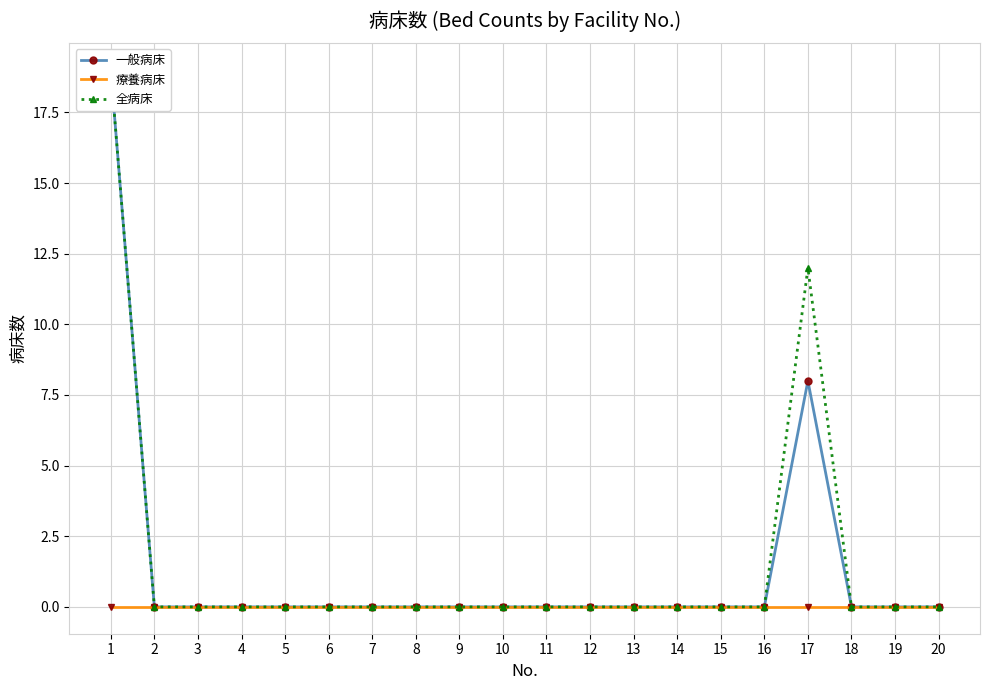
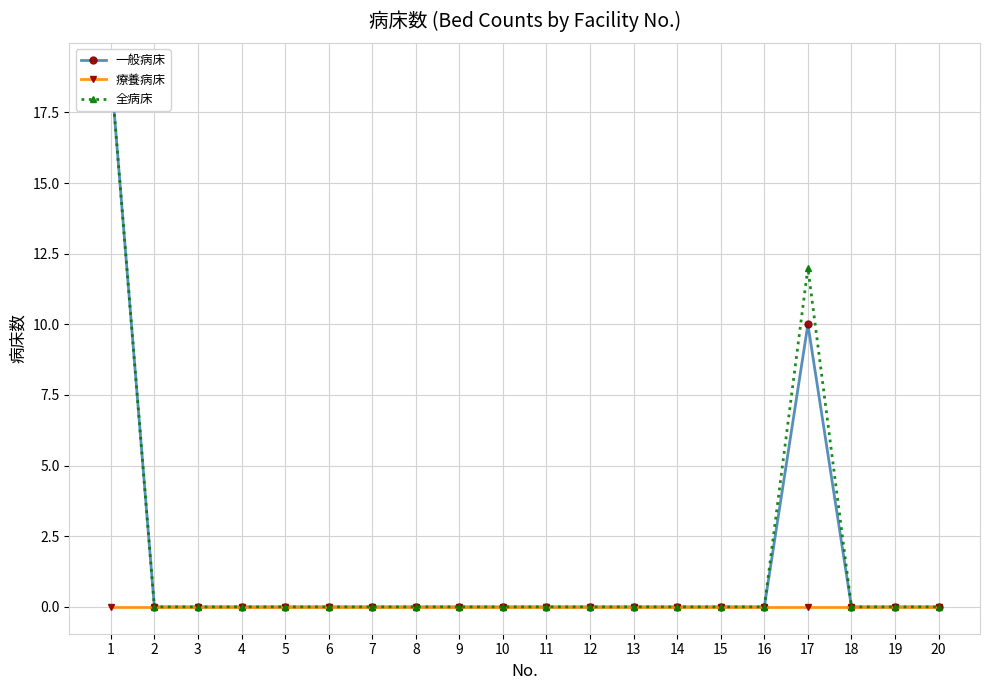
  {
    "一般病床": {
-     "17": 8
+     "17": 10
    },
    "療養病床": {
      "1": 0,
      "17": 0
    },
    "全病床": {
      "17": 12
    }
  }
